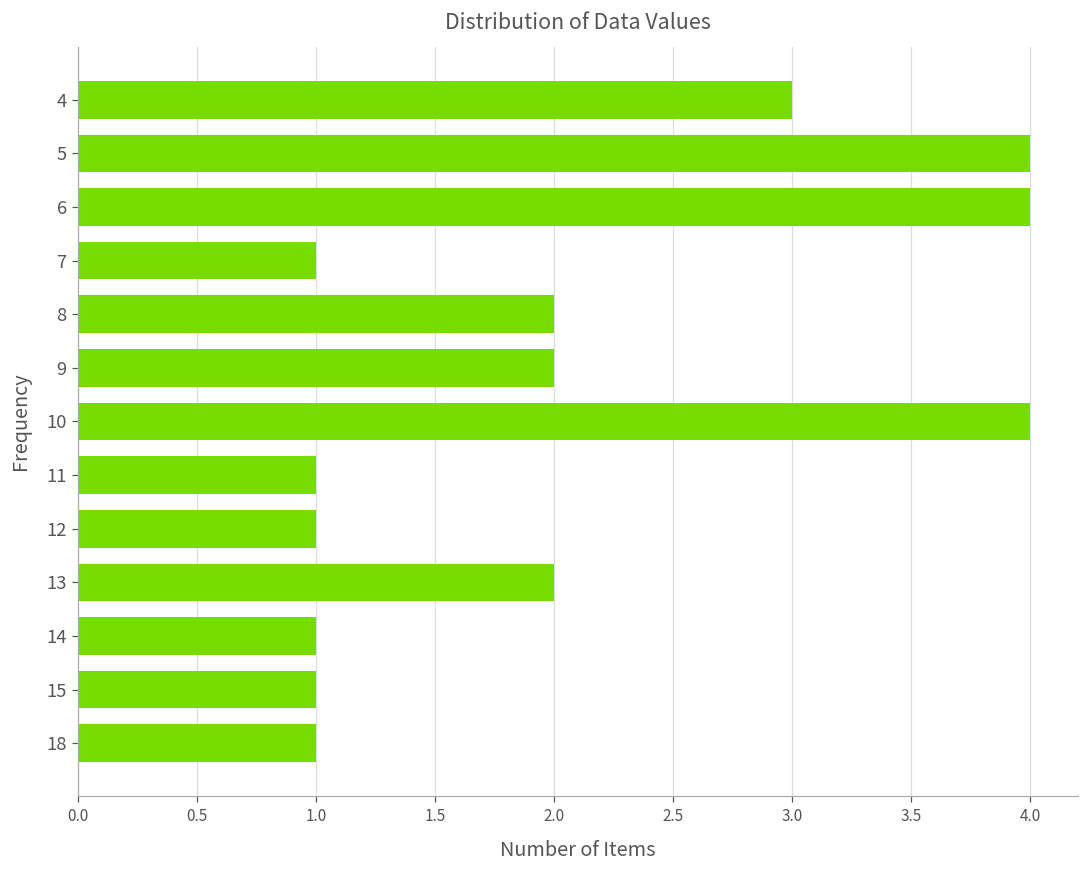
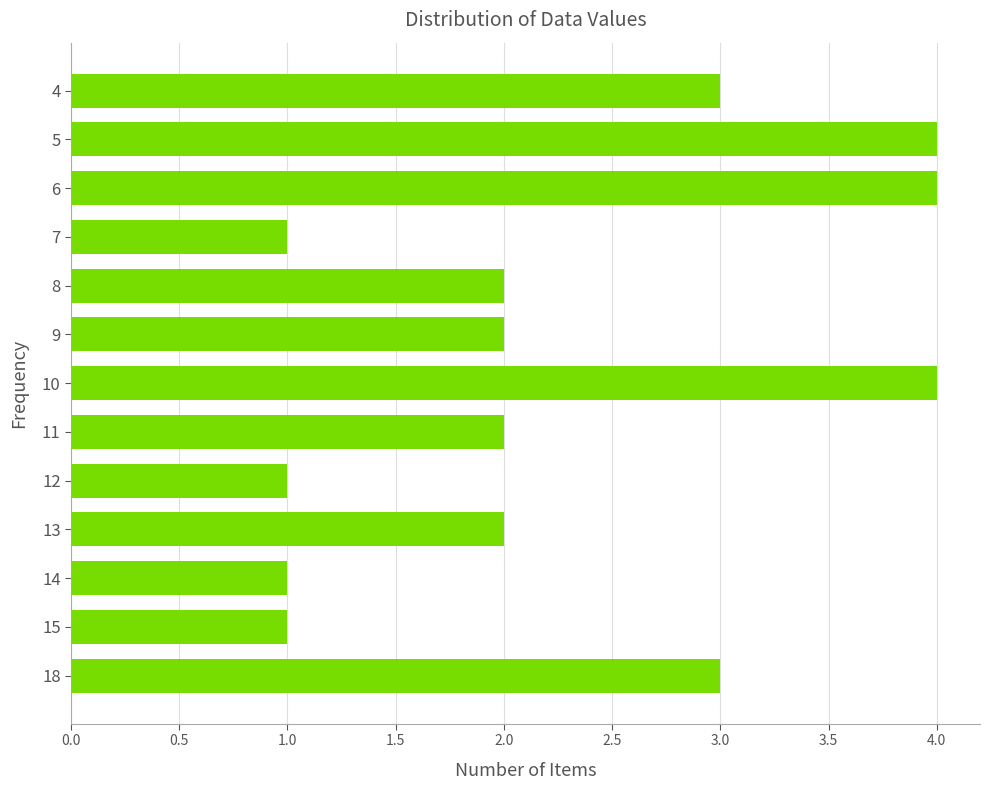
  {
    "4": 3,
    "5": 4,
    "6": 4,
    "7": 1,
    "8": 2,
    "9": 2,
    "10": 4,
-   "11": 1,
+   "11": 2,
    "12": 1,
    "13": 2,
    "14": 1,
    "15": 1,
-   "18": 1
+   "18": 3
  }
